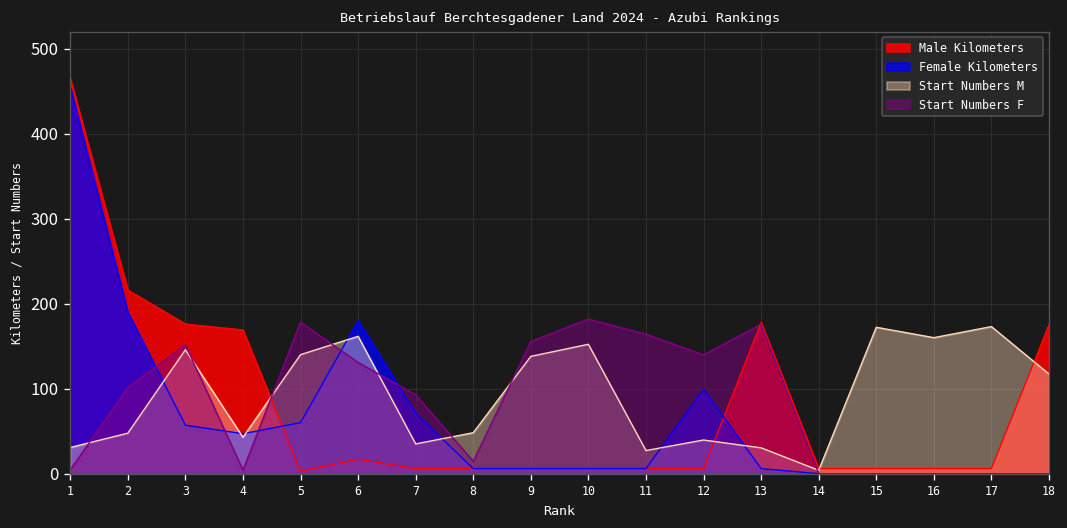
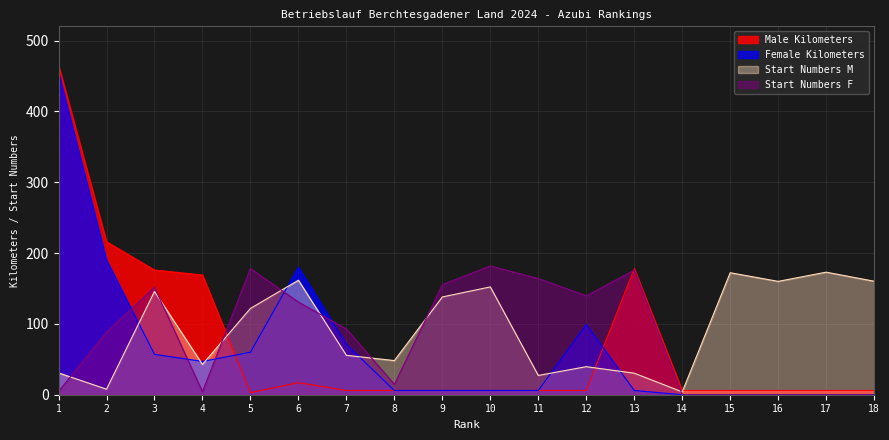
  {
    "Male Kilometers": {
      "1": 470,
      "2": 220,
      "3": 180,
      "4": 170,
      "5": 0,
      "6": 20,
      "7": 10,
      "12": 10,
      "15": 10,
      "16": 10,
      "17": 10,
-     "18": 180
+     "18": 10
    },
    "Female Kilometers": {
      "1": 460,
      "2": 190,
      "3": 60,
      "4": 50,
      "5": 60,
      "6": 180,
      "7": 70,
      "12": 100,
      "13": 10
    },
    "Start Numbers M": {
      "1": 30,
-     "2": 50,
+     "2": 10,
      "3": 150,
      "4": 40,
-     "5": 140,
+     "5": 120,
      "6": 160,
-     "7": 40,
+     "7": 60,
      "8": 50,
      "9": 140,
      "10": 150,
      "11": 30,
      "12": 40,
      "13": 30,
      "15": 170,
      "16": 160,
      "17": 170,
-     "18": 120
+     "18": 160
    },
    "Start Numbers F": {
      "1": 0,
-     "2": 100,
+     "2": 90,
      "3": 150,
      "4": 0,
      "5": 180,
      "6": 130,
      "7": 90,
      "8": 10,
      "9": 160,
      "10": 180,
      "11": 160,
      "12": 140
    }
  }
